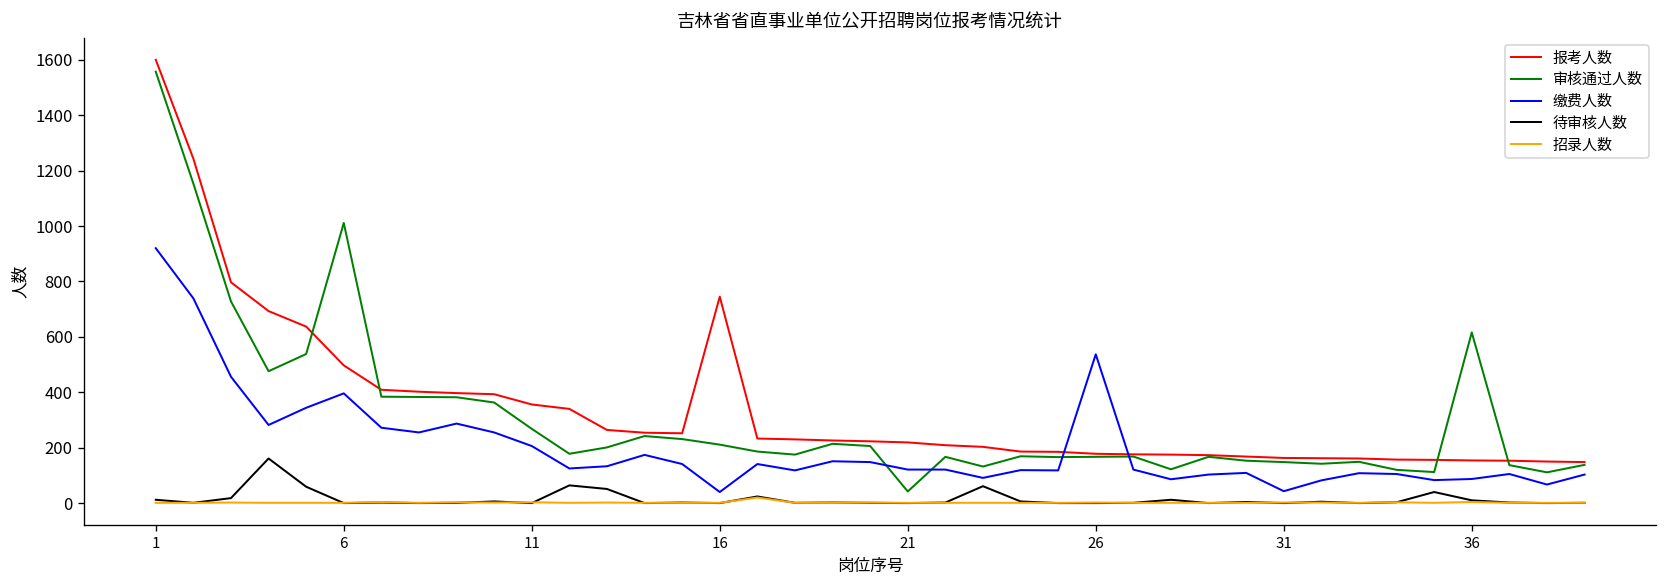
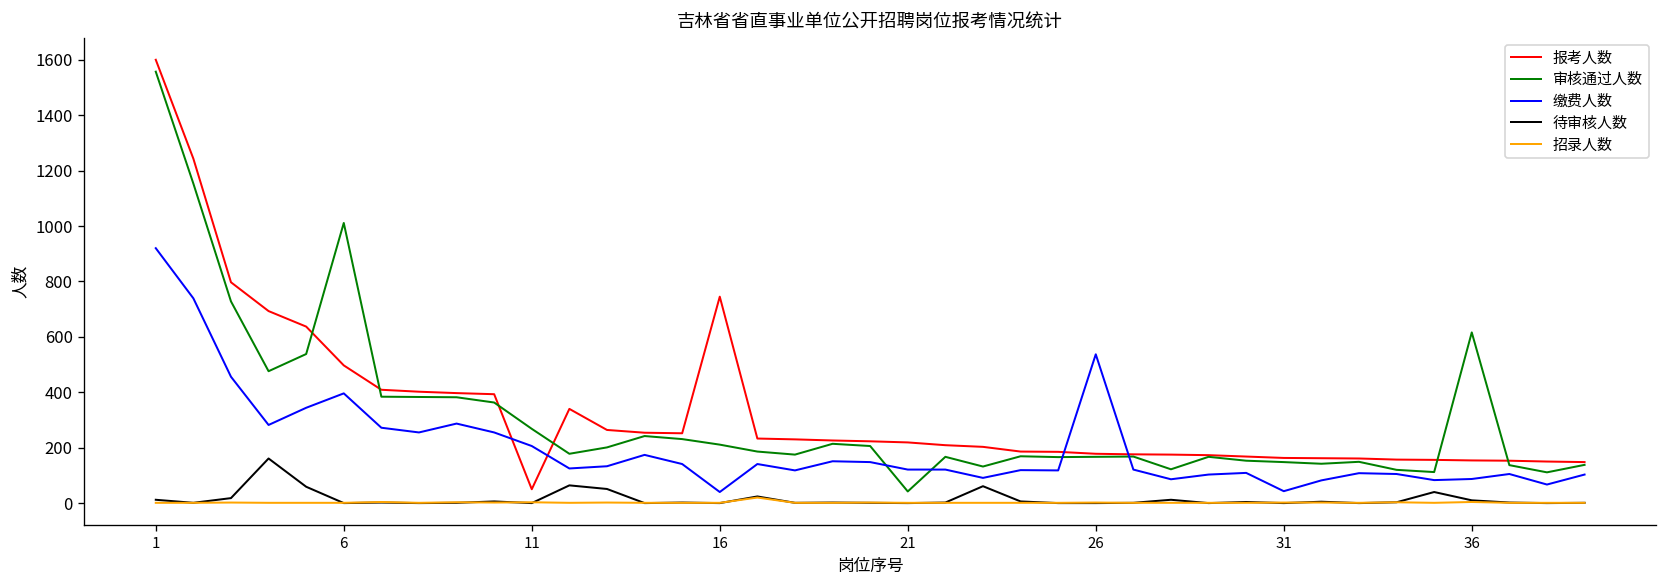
  {
    "报考人数": {
      "1": 1600,
      "6": 500,
-     "11": 360,
+     "11": 50,
      "16": 750,
      "21": 220,
      "26": 180,
      "31": 160,
      "36": 150
    },
    "审核通过人数": {
      "1": 1560,
      "6": 1010,
      "11": 270,
      "16": 210,
      "21": 40,
      "26": 170,
      "31": 150,
      "36": 620
    },
    "缴费人数": {
      "1": 920,
      "6": 400,
      "11": 210,
      "16": 40,
      "21": 120,
      "26": 540,
      "31": 40,
      "36": 90
    }
  }
